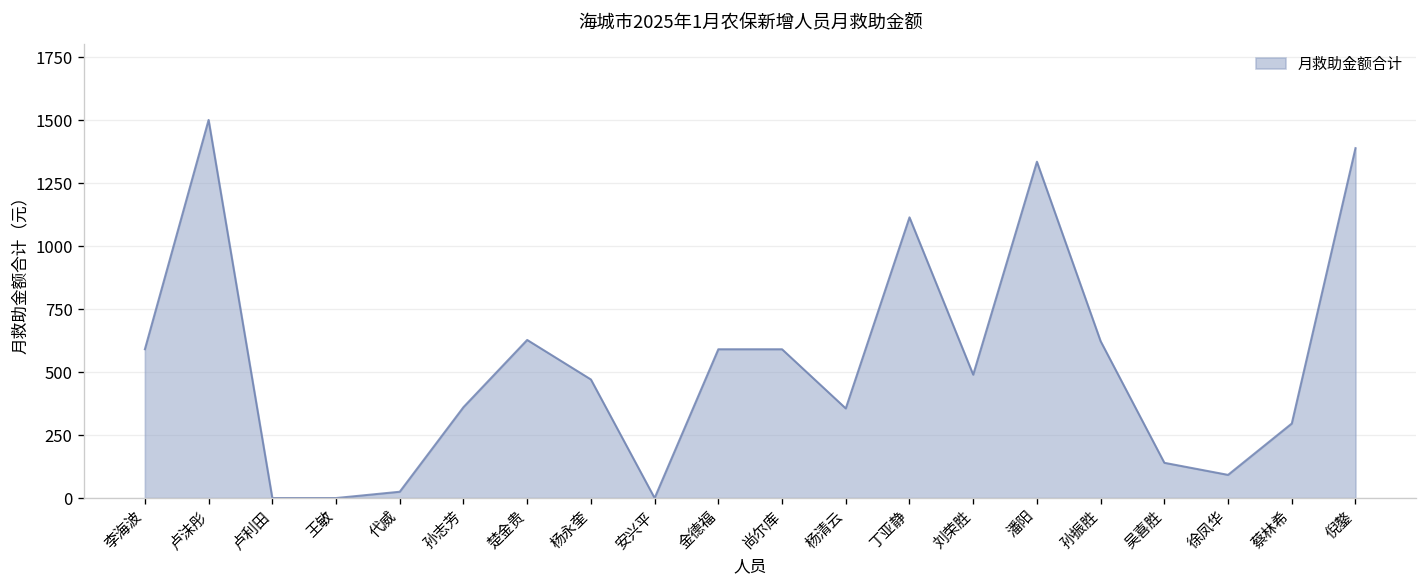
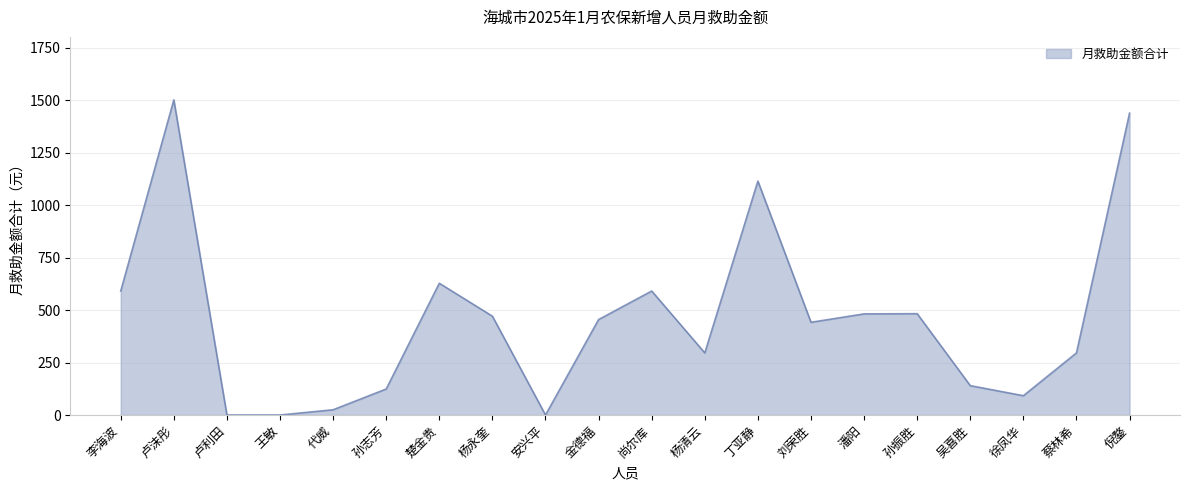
  {
    "李海波": 590,
    "卢沫彤": 1500,
    "卢利田": 0,
    "王敏": 0,
    "代威": 30,
-   "孙志芳": 360,
+   "孙志芳": 120,
    "楚金贵": 630,
    "杨永奎": 470,
    "安兴平": 0,
-   "金德福": 590,
+   "金德福": 460,
    "尚尔库": 590,
-   "杨清云": 360,
+   "杨清云": 300,
    "丁亚静": 1120,
-   "刘荣胜": 490,
-   "潘阳": 1340,
-   "孙振胜": 620,
+   "刘荣胜": 440,
+   "潘阳": 480,
+   "孙振胜": 480,
    "吴喜胜": 140,
    "徐凤华": 90,
    "蔡林希": 300,
-   "倪鏊": 1390
+   "倪鏊": 1440
  }
